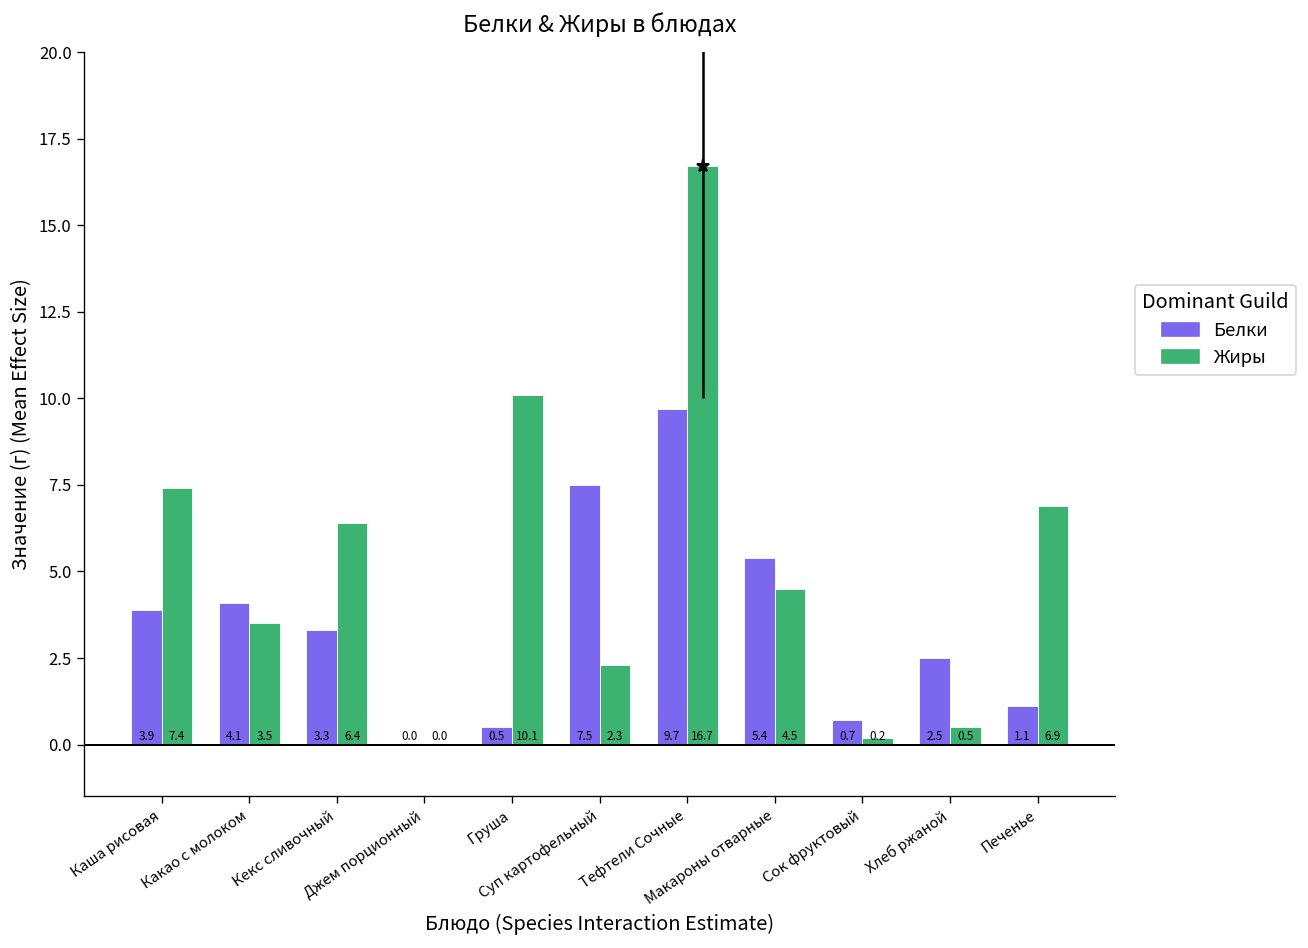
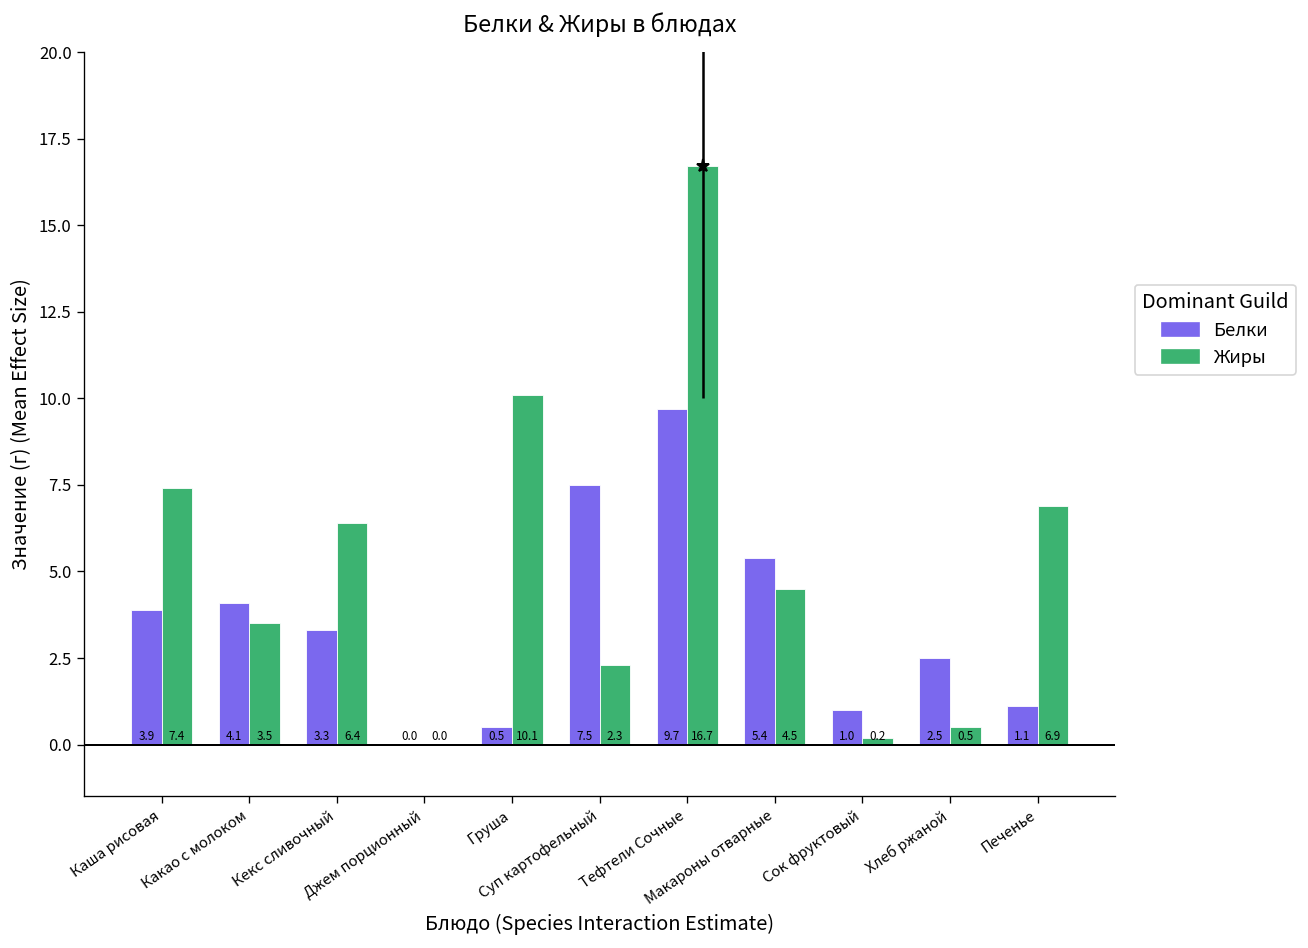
  {
    "Белки": {
      "Каша рисовая": 3.9,
      "Какао с молоком": 4.1,
      "Кекс сливочный": 3.3,
      "Джем порционный": 0.0,
      "Груша": 0.5,
      "Суп картофельный": 7.5,
      "Тефтели Сочные": 9.7,
      "Макароны отварные": 5.4,
-     "Сок фруктовый": 0.7,
+     "Сок фруктовый": 1.0,
      "Хлеб ржаной": 2.5,
      "Печенье": 1.1
    },
    "Жиры": {
      "Каша рисовая": 7.4,
      "Какао с молоком": 3.5,
      "Кекс сливочный": 6.4,
      "Джем порционный": 0.0,
      "Груша": 10.1,
      "Суп картофельный": 2.3,
      "Тефтели Сочные": 16.7,
      "Макароны отварные": 4.5,
      "Сок фруктовый": 0.2,
      "Хлеб ржаной": 0.5,
      "Печенье": 6.9
    }
  }
